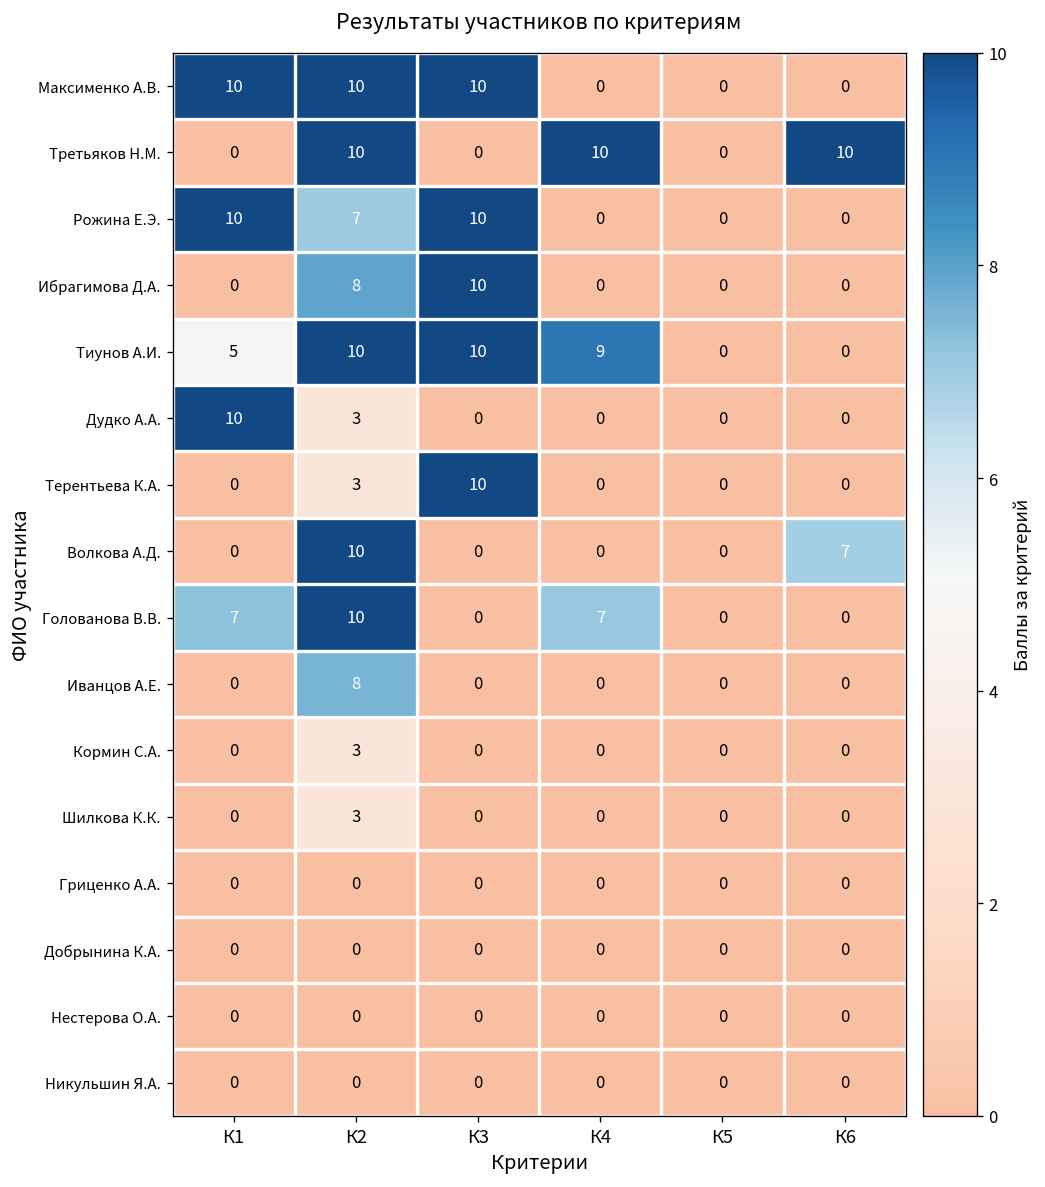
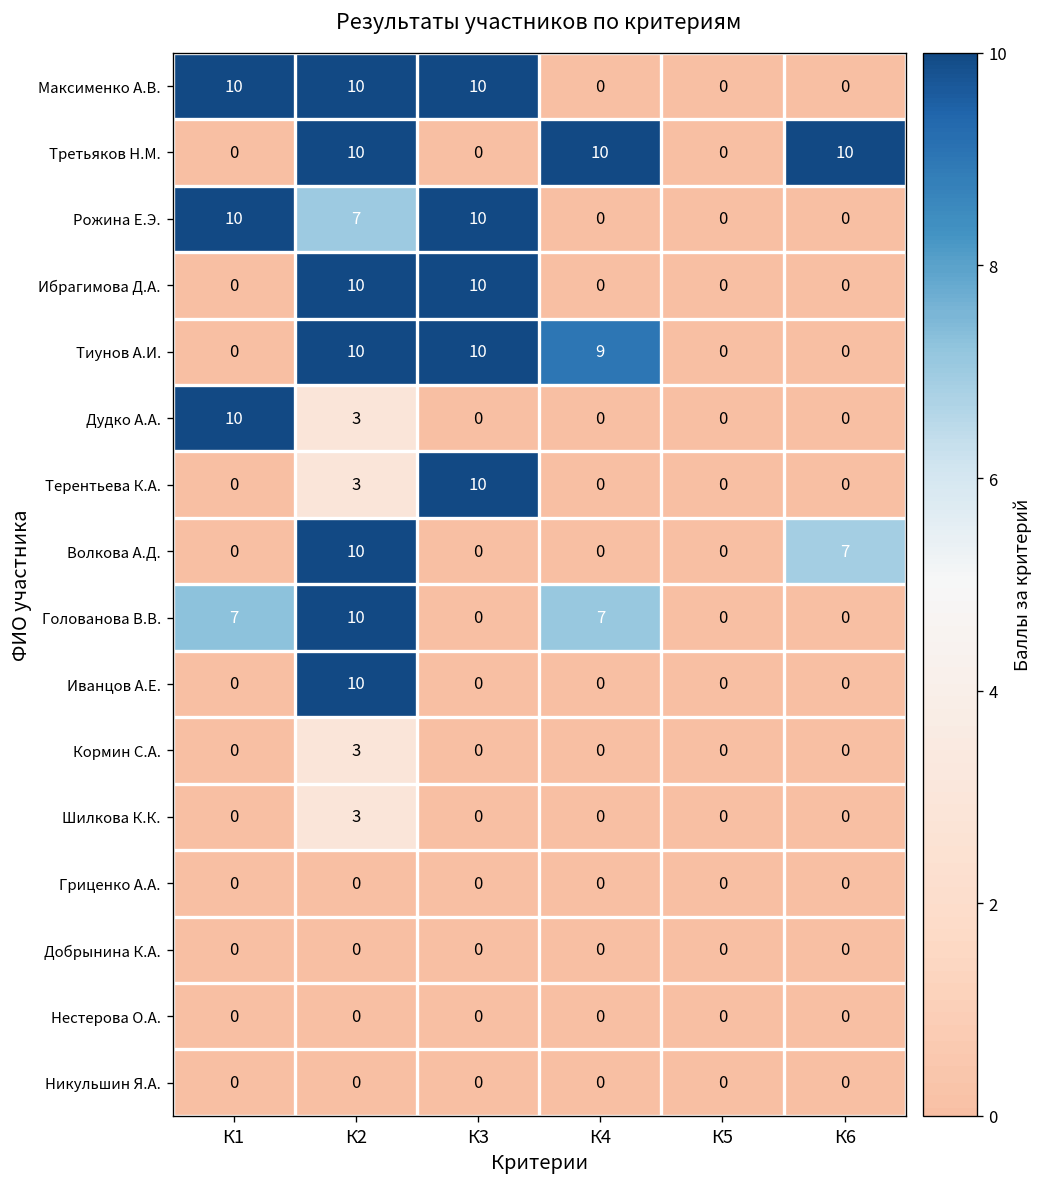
  {
    "Максименко А.В.": {
      "К1": 10,
      "К2": 10,
      "К3": 10,
      "К4": 0,
      "К5": 0,
      "К6": 0
    },
    "Третьяков Н.М.": {
      "К1": 0,
      "К2": 10,
      "К3": 0,
      "К4": 10,
      "К5": 0,
      "К6": 10
    },
    "Рожина Е.Э.": {
      "К1": 10,
      "К2": 7,
      "К3": 10,
      "К4": 0,
      "К5": 0,
      "К6": 0
    },
    "Ибрагимова Д.А.": {
      "К1": 0,
-     "К2": 8,
+     "К2": 10,
      "К3": 10,
      "К4": 0,
      "К5": 0,
      "К6": 0
    },
    "Тиунов А.И.": {
-     "К1": 5,
+     "К1": 0,
      "К2": 10,
      "К3": 10,
      "К4": 9,
      "К5": 0,
      "К6": 0
    },
    "Дудко А.А.": {
      "К1": 10,
      "К2": 3,
      "К3": 0,
      "К4": 0,
      "К5": 0,
      "К6": 0
    },
    "Терентьева К.А.": {
      "К1": 0,
      "К2": 3,
      "К3": 10,
      "К4": 0,
      "К5": 0,
      "К6": 0
    },
    "Волкова А.Д.": {
      "К1": 0,
      "К2": 10,
      "К3": 0,
      "К4": 0,
      "К5": 0,
      "К6": 7
    },
    "Голованова В.В.": {
      "К1": 7,
      "К2": 10,
      "К3": 0,
      "К4": 7,
      "К5": 0,
      "К6": 0
    },
    "Иванцов А.Е.": {
      "К1": 0,
-     "К2": 8,
+     "К2": 10,
      "К3": 0,
      "К4": 0,
      "К5": 0,
      "К6": 0
    },
    "Кормин С.А.": {
      "К1": 0,
      "К2": 3,
      "К3": 0,
      "К4": 0,
      "К5": 0,
      "К6": 0
    },
    "Шилкова К.К.": {
      "К1": 0,
      "К2": 3,
      "К3": 0,
      "К4": 0,
      "К5": 0,
      "К6": 0
    },
    "Гриценко А.А.": {
      "К1": 0,
      "К2": 0,
      "К3": 0,
      "К4": 0,
      "К5": 0,
      "К6": 0
    },
    "Добрынина К.А.": {
      "К1": 0,
      "К2": 0,
      "К3": 0,
      "К4": 0,
      "К5": 0,
      "К6": 0
    },
    "Нестерова О.А.": {
      "К1": 0,
      "К2": 0,
      "К3": 0,
      "К4": 0,
      "К5": 0,
      "К6": 0
    },
    "Никульшин Я.А.": {
      "К1": 0,
      "К2": 0,
      "К3": 0,
      "К4": 0,
      "К5": 0,
      "К6": 0
    }
  }
